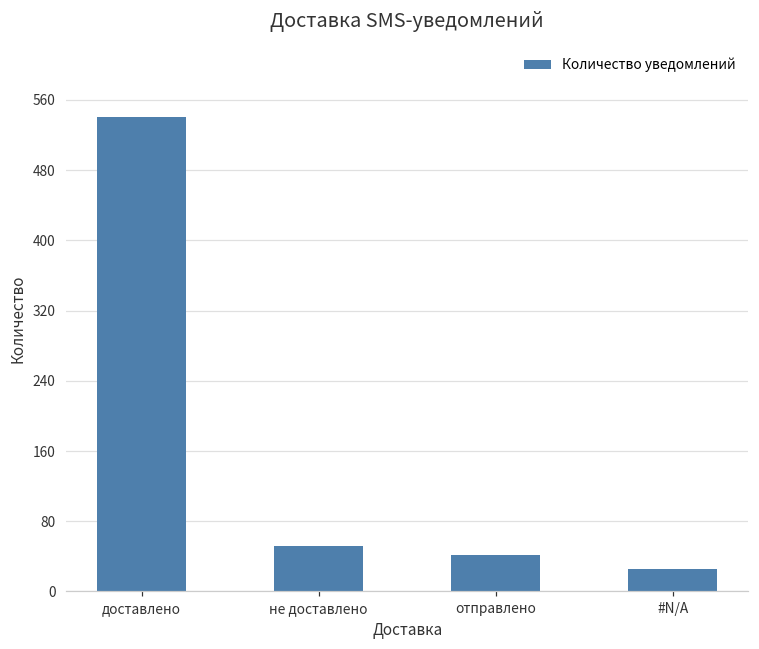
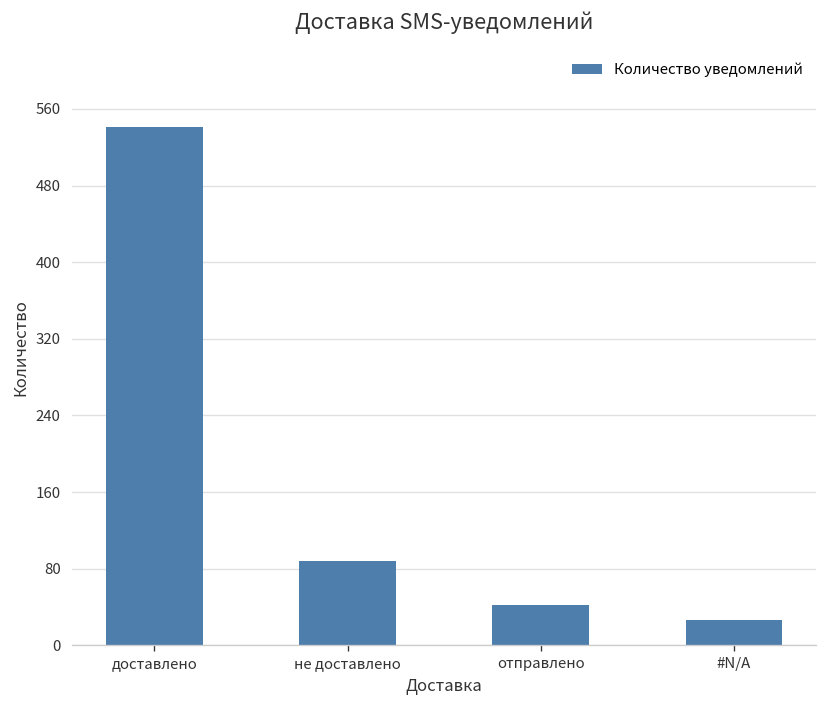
  {
    "доставлено": 540,
-   "не доставлено": 50,
+   "не доставлено": 90,
    "отправлено": 40,
    "#N/A": 30
  }
